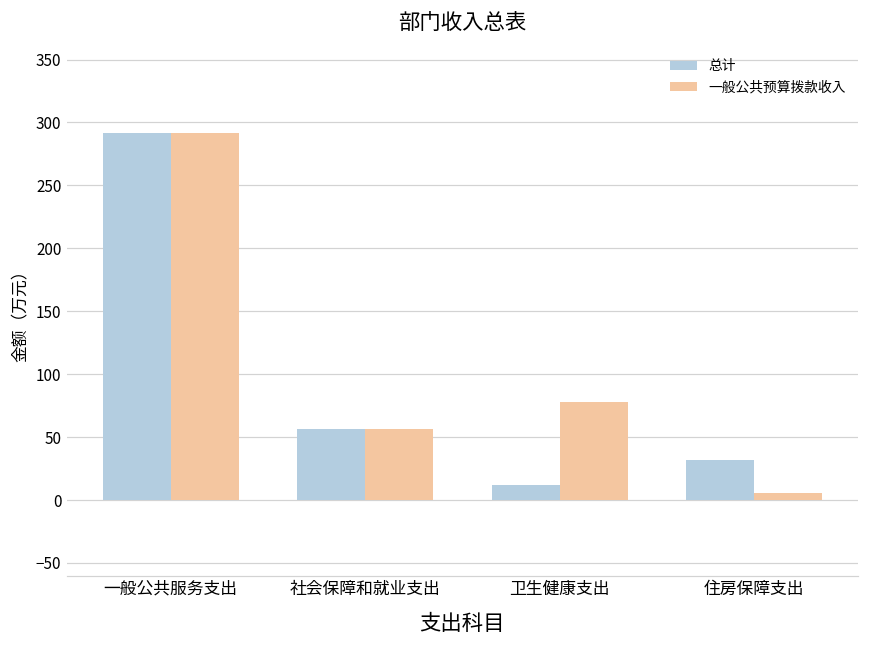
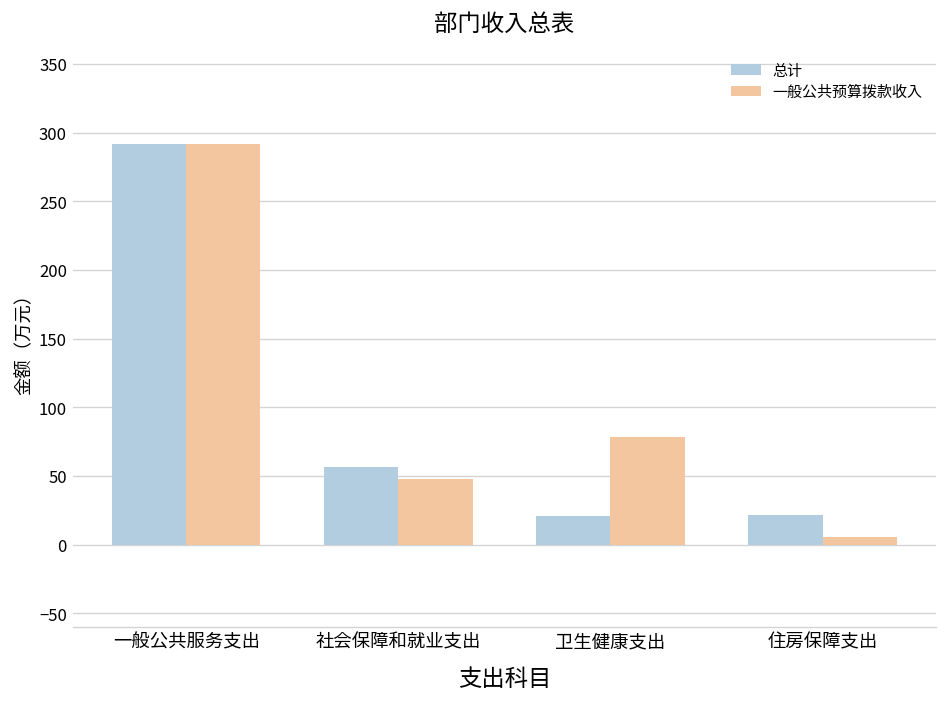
  {
    "总计": {
      "一般公共服务支出": 292,
      "社会保障和就业支出": 57,
-     "卫生健康支出": 12,
-     "住房保障支出": 32
+     "卫生健康支出": 21,
+     "住房保障支出": 22
    },
    "一般公共预算拨款收入": {
      "一般公共服务支出": 292,
-     "社会保障和就业支出": 57,
+     "社会保障和就业支出": 48,
      "卫生健康支出": 78,
      "住房保障支出": 6
    }
  }
